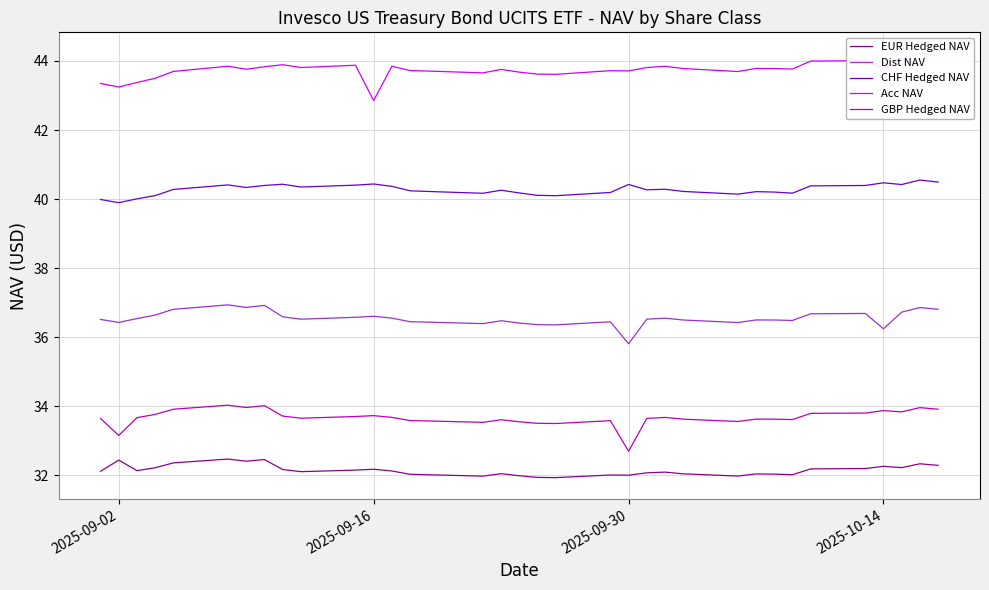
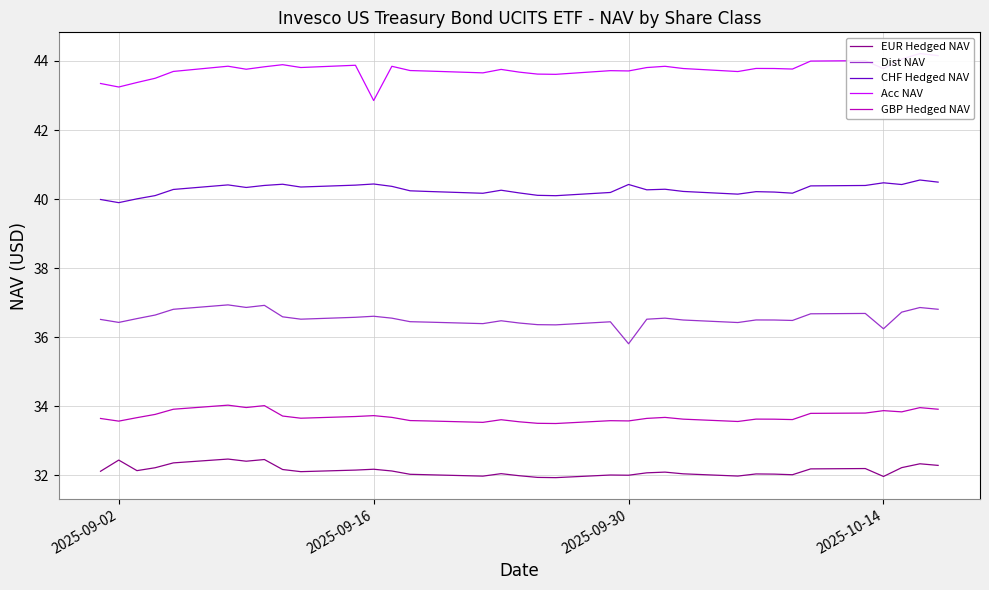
  {
    "EUR Hedged NAV": {
      "2025-09-02": 32.4,
      "2025-09-16": 32.2,
      "2025-09-30": 32.0,
-     "2025-10-14": 32.3
+     "2025-10-14": 32.0
    },
    "Dist NAV": {
      "2025-09-02": 36.4,
      "2025-09-16": 36.6,
      "2025-09-30": 35.8,
      "2025-10-14": 36.2
    },
    "CHF Hedged NAV": {
      "2025-09-02": 39.9,
      "2025-09-16": 40.4,
      "2025-09-30": 40.4,
      "2025-10-14": 40.5
    },
    "Acc NAV": {
      "2025-09-02": 43.2,
      "2025-09-16": 42.9,
      "2025-09-30": 43.7
    },
    "GBP Hedged NAV": {
-     "2025-09-02": 33.1,
+     "2025-09-02": 33.6,
      "2025-09-16": 33.7,
-     "2025-09-30": 32.7,
+     "2025-09-30": 33.6,
      "2025-10-14": 33.9
    }
  }
